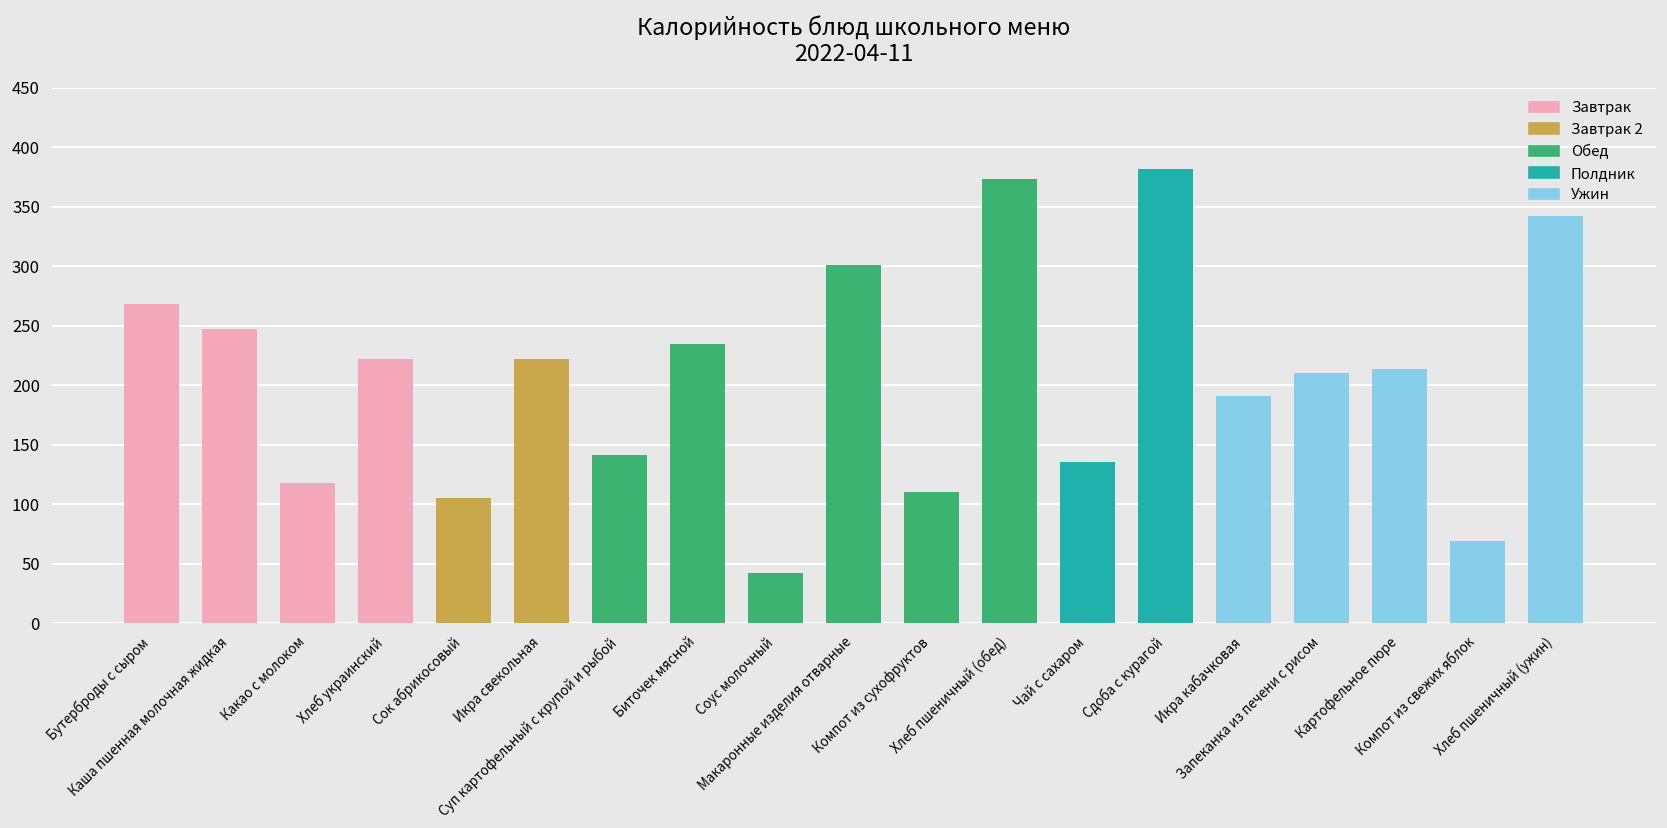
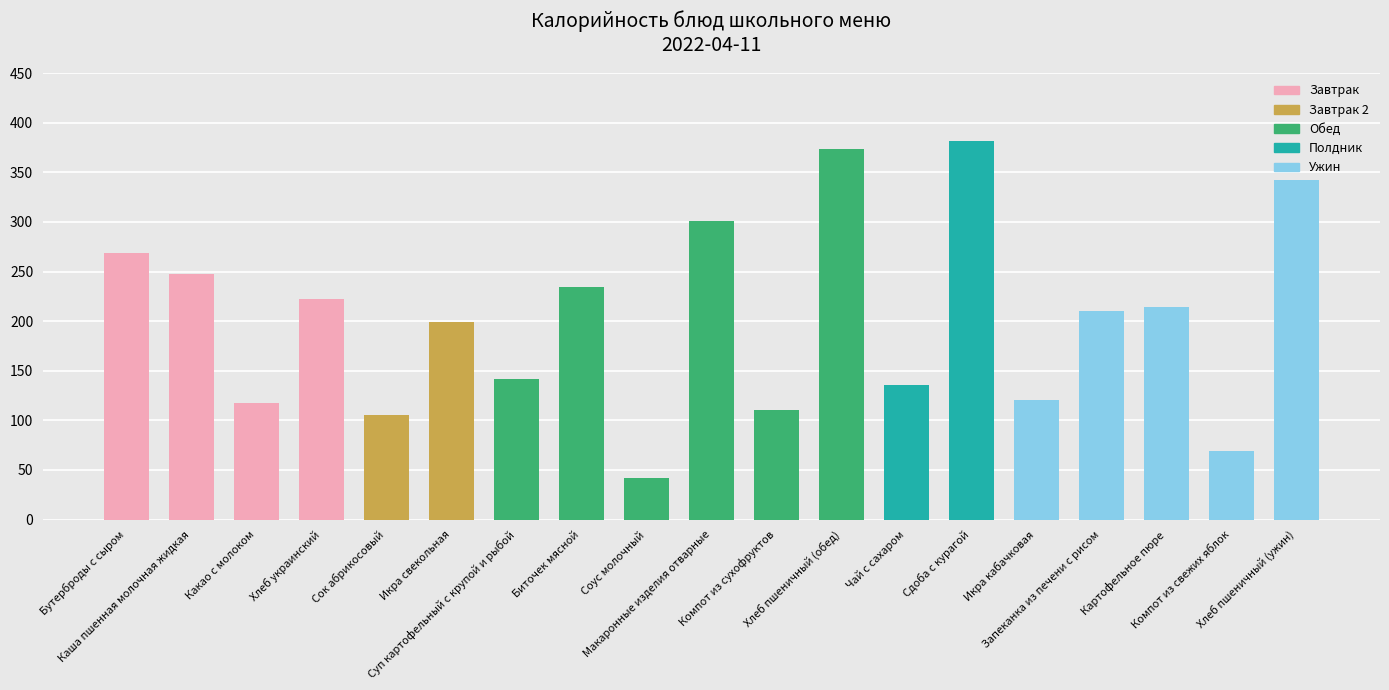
  {
    "Бутерброды с сыром": 270,
    "Каша пшенная молочная жидкая": 250,
    "Какао с молоком": 120,
    "Хлеб украинский": 220,
    "Сок абрикосовый": 110,
-   "Икра свекольная": 220,
+   "Икра свекольная": 200,
    "Суп картофельный с крупой и рыбой": 140,
    "Биточек мясной": 230,
    "Соус молочный": 40,
    "Макаронные изделия отварные": 300,
    "Компот из сухофруктов": 110,
    "Хлеб пшеничный (обед)": 370,
    "Чай с сахаром": 140,
    "Сдоба с курагой": 380,
-   "Икра кабачковая": 190,
+   "Икра кабачковая": 120,
    "Запеканка из печени с рисом": 210,
    "Картофельное пюре": 210,
    "Компот из свежих яблок": 70,
    "Хлеб пшеничный (ужин)": 340
  }
